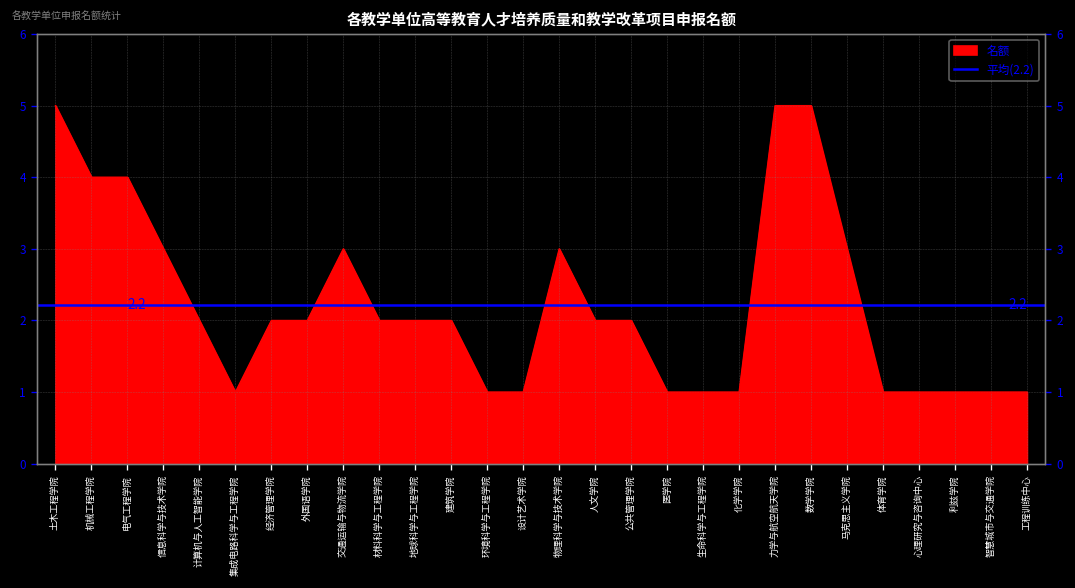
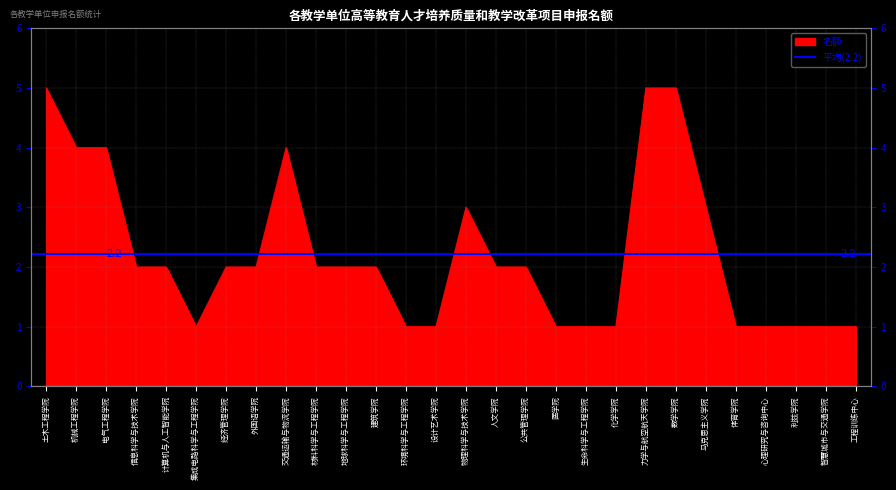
  {
    "土木工程学院": 5,
    "机械工程学院": 4,
    "电气工程学院": 4,
-   "信息科学与技术学院": 3,
+   "信息科学与技术学院": 2,
    "计算机与人工智能学院": 2,
    "集成电路科学与工程学院": 1,
    "经济管理学院": 2,
    "外国语学院": 2,
-   "交通运输与物流学院": 3,
+   "交通运输与物流学院": 4,
    "材料科学与工程学院": 2,
    "地球科学与工程学院": 2,
    "建筑学院": 2,
    "环境科学与工程学院": 1,
    "设计艺术学院": 1,
    "物理科学与技术学院": 3,
    "人文学院": 2,
    "公共管理学院": 2,
    "医学院": 1,
    "生命科学与工程学院": 1,
    "化学学院": 1,
    "力学与航空航天学院": 5,
    "数学学院": 5,
    "马克思主义学院": 3,
    "体育学院": 1,
    "心理研究与咨询中心": 1,
    "利兹学院": 1,
    "智慧城市与交通学院": 1,
    "工程训练中心": 1
  }
